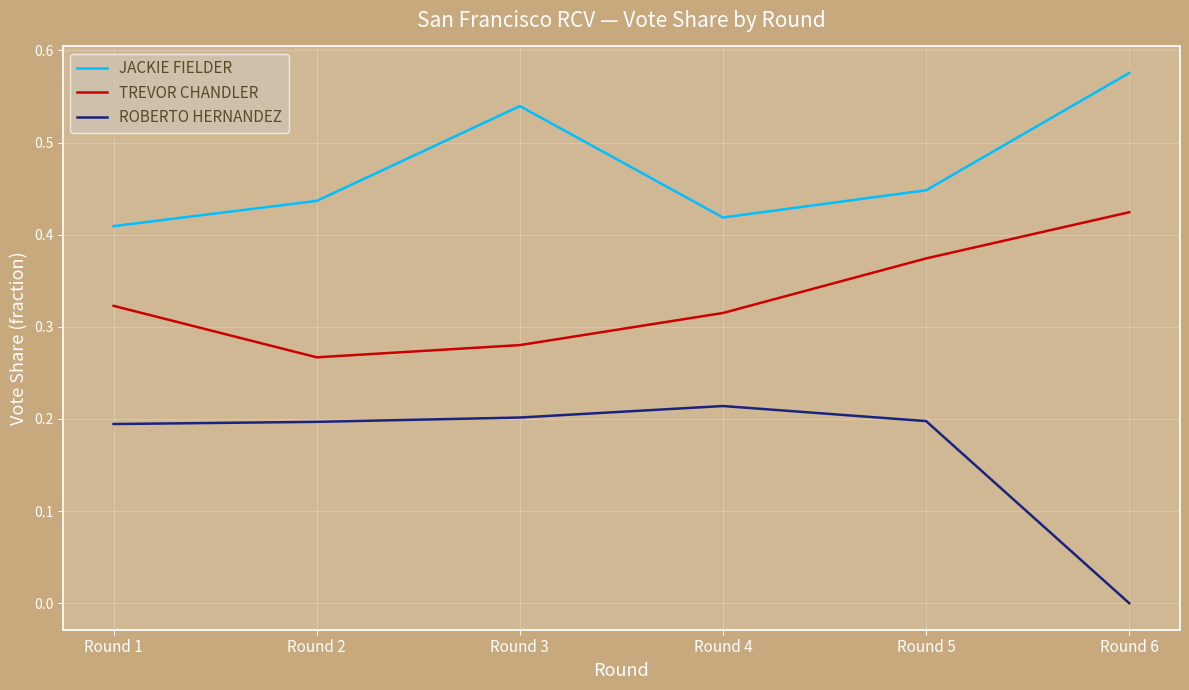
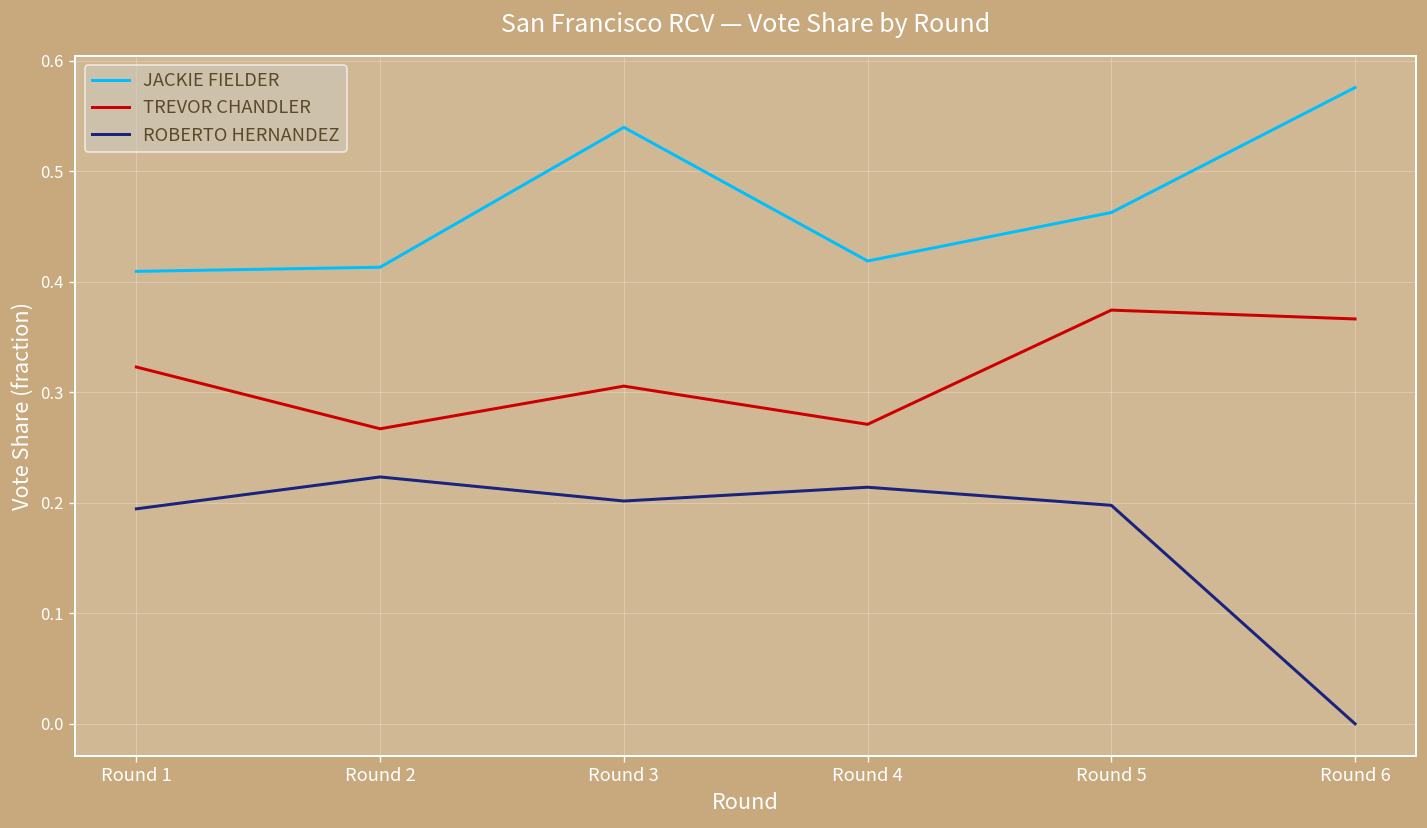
  {
    "JACKIE FIELDER": {
      "Round 1": 0.41,
-     "Round 2": 0.44,
+     "Round 2": 0.41,
      "Round 3": 0.54,
      "Round 4": 0.42,
-     "Round 5": 0.45,
+     "Round 5": 0.46,
      "Round 6": 0.58
    },
    "TREVOR CHANDLER": {
      "Round 1": 0.32,
      "Round 2": 0.27,
-     "Round 3": 0.28,
-     "Round 4": 0.32,
+     "Round 3": 0.31,
+     "Round 4": 0.27,
      "Round 5": 0.37,
-     "Round 6": 0.42
+     "Round 6": 0.37
    },
    "ROBERTO HERNANDEZ": {
      "Round 1": 0.19,
-     "Round 2": 0.20,
+     "Round 2": 0.22,
      "Round 3": 0.20,
      "Round 4": 0.21,
      "Round 5": 0.20,
      "Round 6": 0.00
    }
  }
